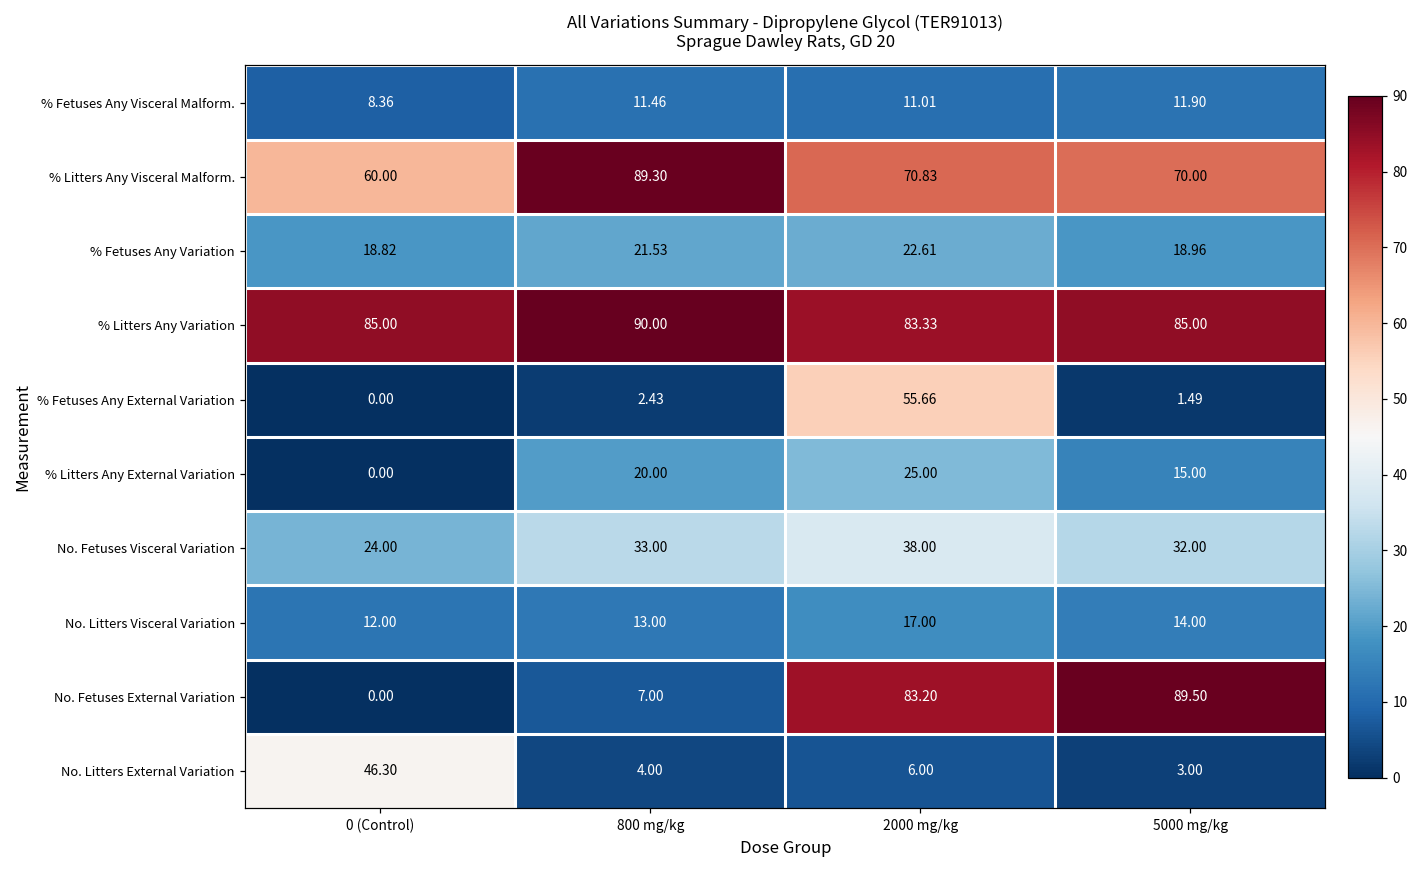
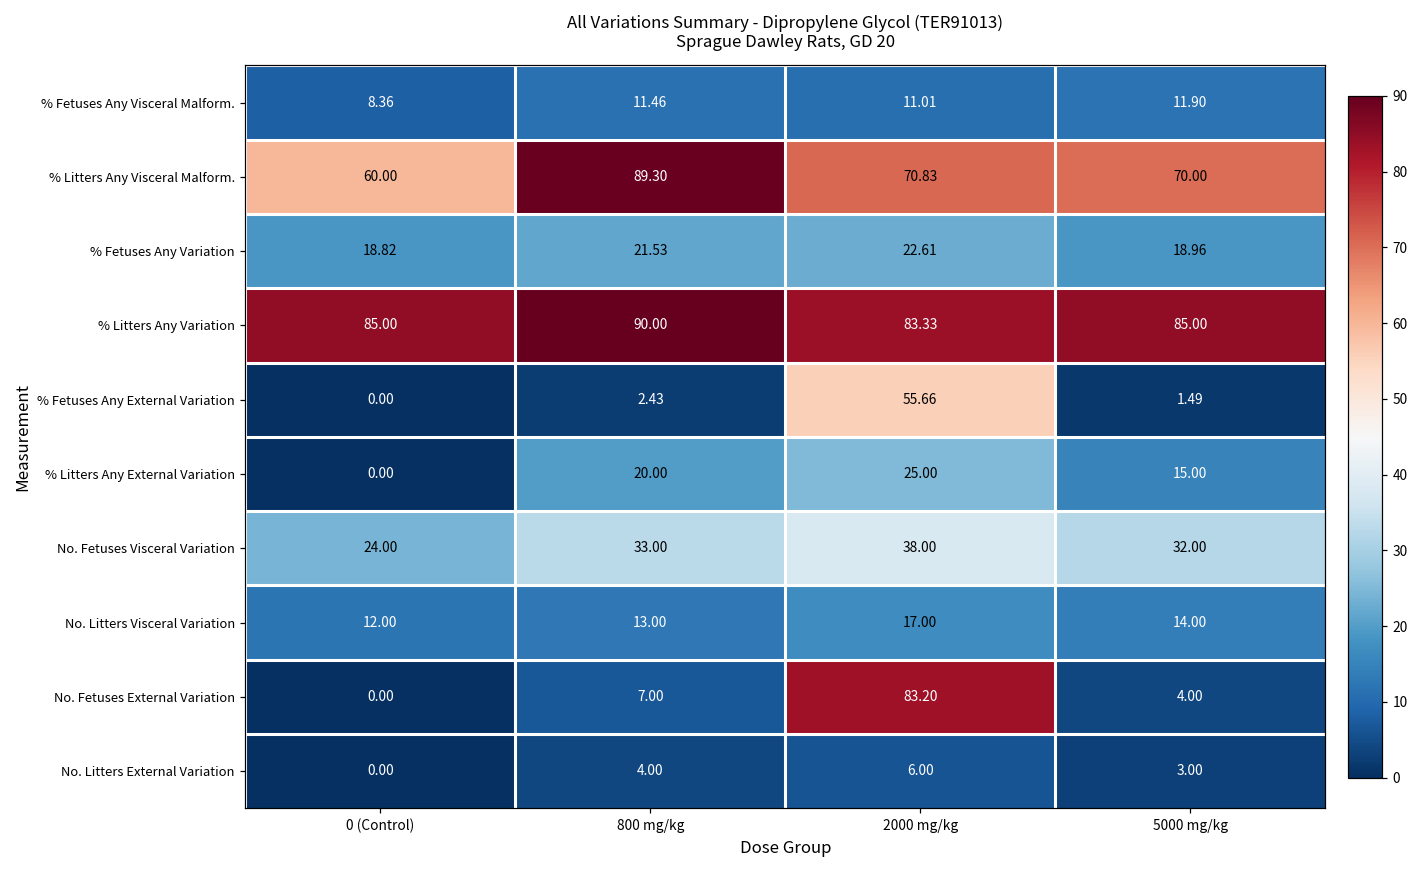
  {
    "% Fetuses Any Visceral Malform.": {
      "0 (Control)": 8.36,
      "800 mg/kg": 11.46,
      "2000 mg/kg": 11.01,
      "5000 mg/kg": 11.90
    },
    "% Litters Any Visceral Malform.": {
      "0 (Control)": 60.00,
      "800 mg/kg": 89.30,
      "2000 mg/kg": 70.83,
      "5000 mg/kg": 70.00
    },
    "% Fetuses Any Variation": {
      "0 (Control)": 18.82,
      "800 mg/kg": 21.53,
      "2000 mg/kg": 22.61,
      "5000 mg/kg": 18.96
    },
    "% Litters Any Variation": {
      "0 (Control)": 85.00,
      "800 mg/kg": 90.00,
      "2000 mg/kg": 83.33,
      "5000 mg/kg": 85.00
    },
    "% Fetuses Any External Variation": {
      "0 (Control)": 0.00,
      "800 mg/kg": 2.43,
      "2000 mg/kg": 55.66,
      "5000 mg/kg": 1.49
    },
    "% Litters Any External Variation": {
      "0 (Control)": 0.00,
      "800 mg/kg": 20.00,
      "2000 mg/kg": 25.00,
      "5000 mg/kg": 15.00
    },
    "No. Fetuses Visceral Variation": {
      "0 (Control)": 24.00,
      "800 mg/kg": 33.00,
      "2000 mg/kg": 38.00,
      "5000 mg/kg": 32.00
    },
    "No. Litters Visceral Variation": {
      "0 (Control)": 12.00,
      "800 mg/kg": 13.00,
      "2000 mg/kg": 17.00,
      "5000 mg/kg": 14.00
    },
    "No. Fetuses External Variation": {
      "0 (Control)": 0.00,
      "800 mg/kg": 7.00,
      "2000 mg/kg": 83.20,
-     "5000 mg/kg": 89.50
+     "5000 mg/kg": 4.00
    },
    "No. Litters External Variation": {
-     "0 (Control)": 46.30,
+     "0 (Control)": 0.00,
      "800 mg/kg": 4.00,
      "2000 mg/kg": 6.00,
      "5000 mg/kg": 3.00
    }
  }
